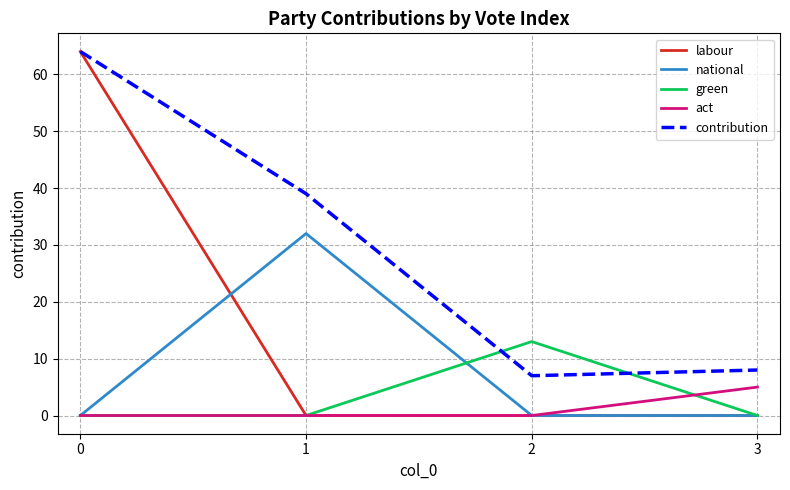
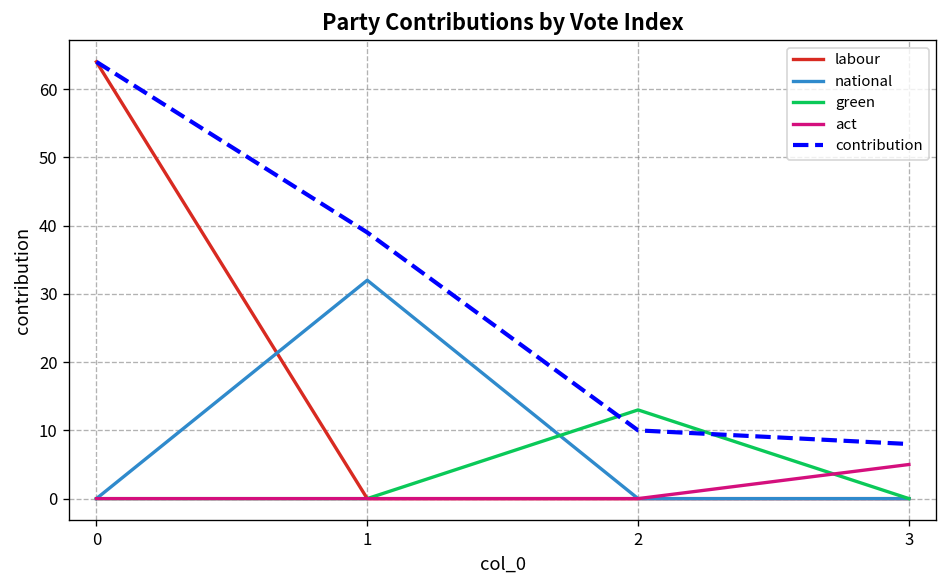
  {
    "national": {
      "1": 32
    },
    "green": {
      "2": 13
    },
    "act": {
      "3": 5
    },
    "contribution": {
      "1": 39,
-     "2": 7,
+     "2": 10,
      "3": 8
    }
  }
